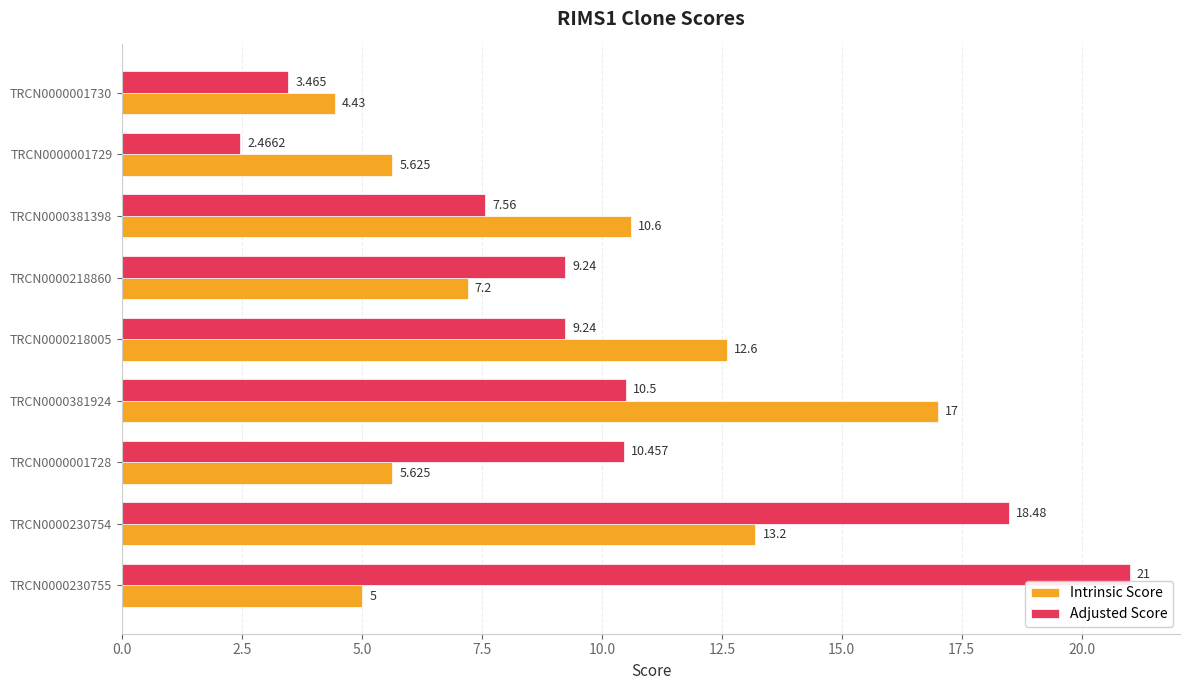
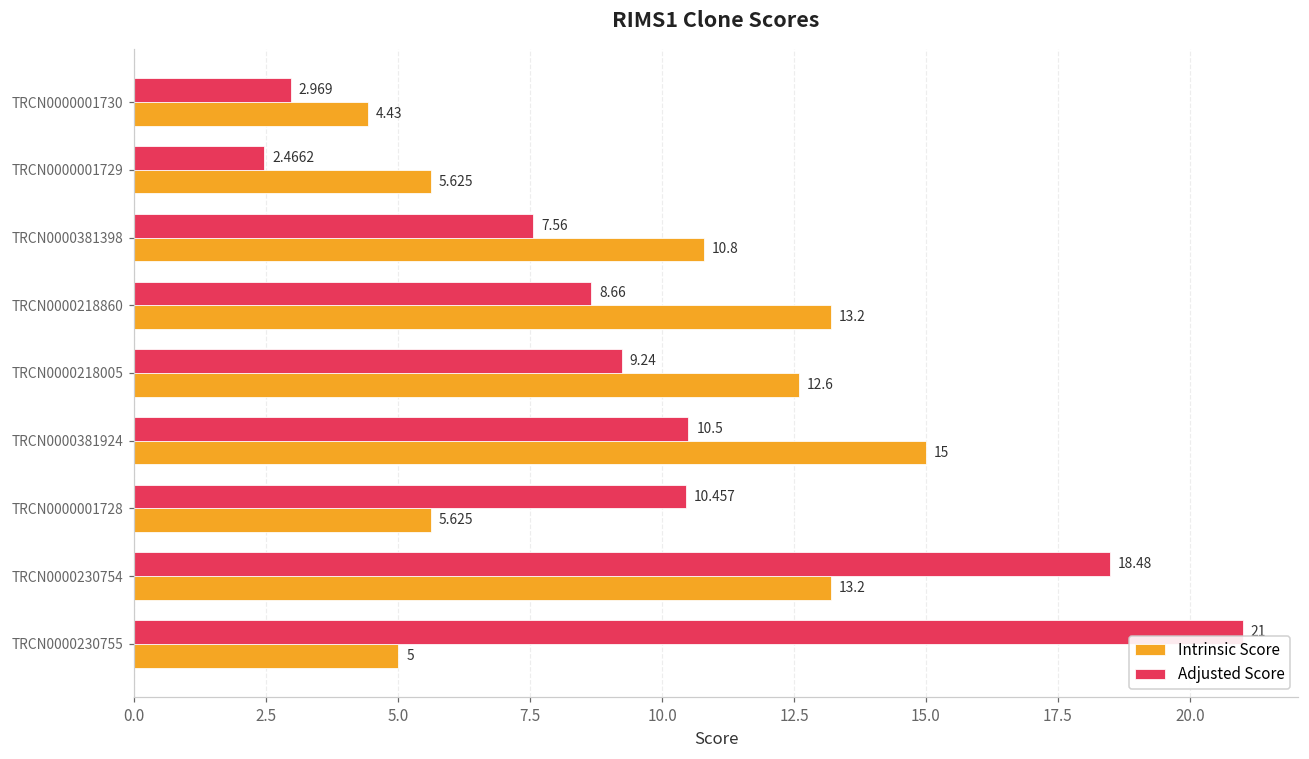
  {
    "Intrinsic Score": {
      "TRCN0000001730": 4.43,
      "TRCN0000001729": 5.625,
-     "TRCN0000381398": 10.6,
-     "TRCN0000218860": 7.2,
+     "TRCN0000381398": 10.8,
+     "TRCN0000218860": 13.2,
      "TRCN0000218005": 12.6,
-     "TRCN0000381924": 17,
+     "TRCN0000381924": 15,
      "TRCN0000001728": 5.625,
      "TRCN0000230754": 13.2,
      "TRCN0000230755": 5
    },
    "Adjusted Score": {
-     "TRCN0000001730": 3.465,
+     "TRCN0000001730": 2.969,
      "TRCN0000001729": 2.4662,
      "TRCN0000381398": 7.56,
-     "TRCN0000218860": 9.24,
+     "TRCN0000218860": 8.66,
      "TRCN0000218005": 9.24,
      "TRCN0000381924": 10.5,
      "TRCN0000001728": 10.457,
      "TRCN0000230754": 18.48
    }
  }
